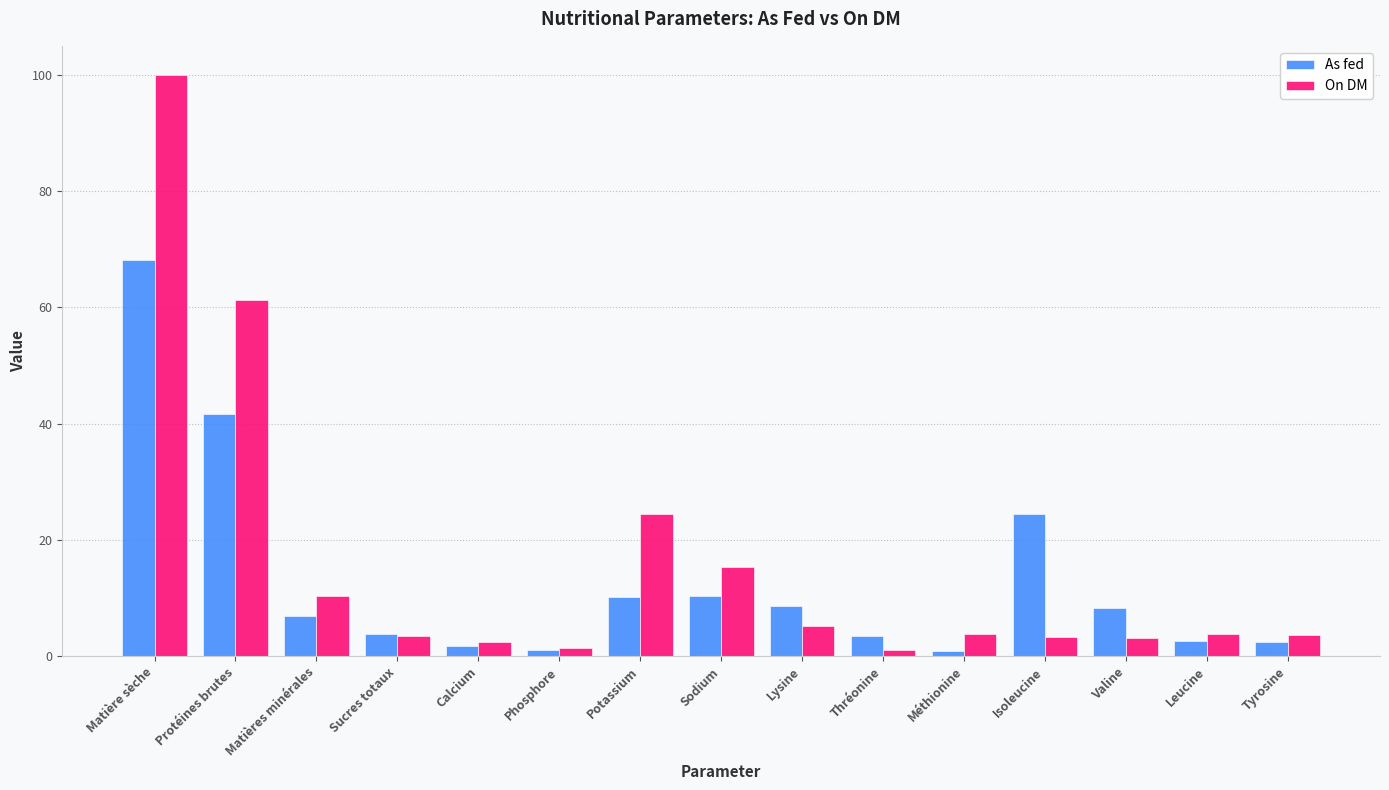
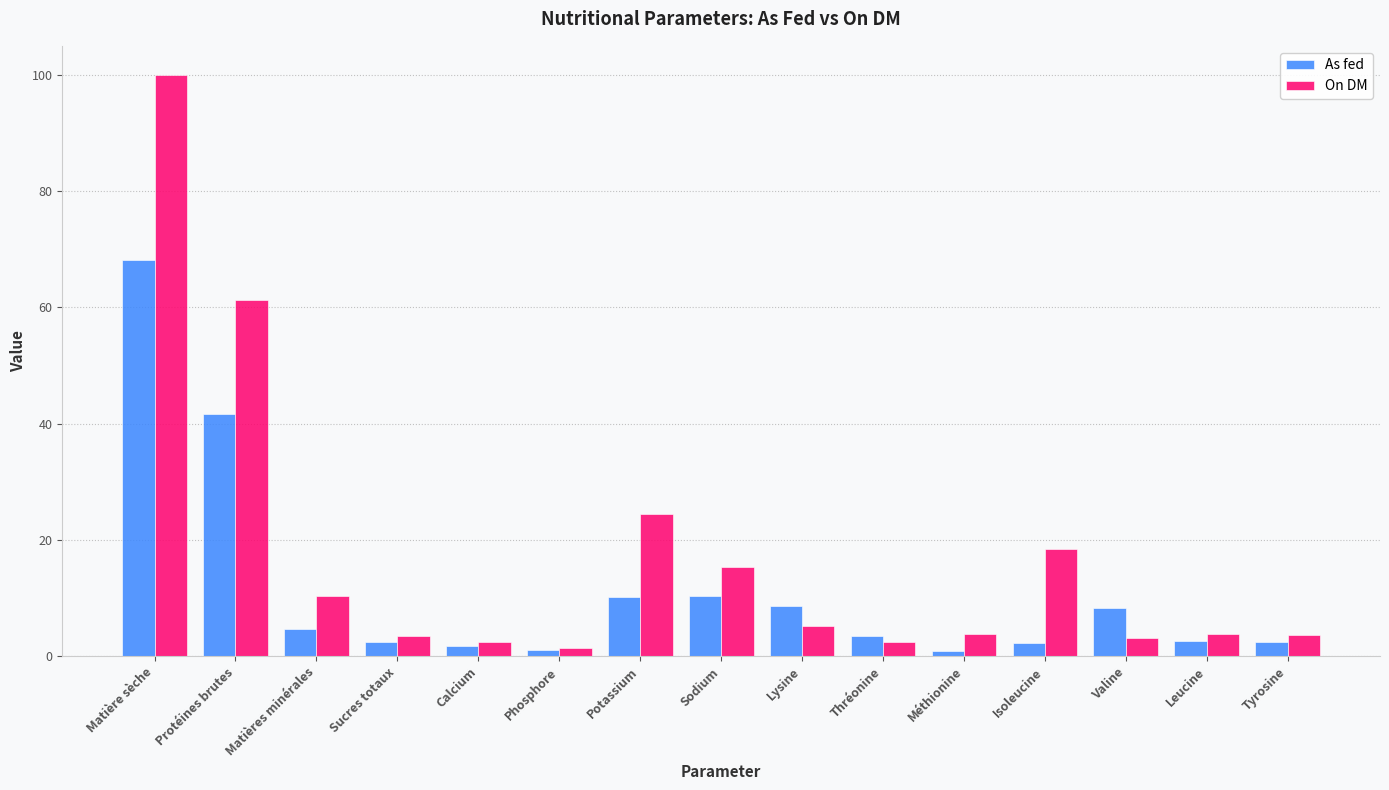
  {
    "As fed": {
      "Matière sèche": 68,
      "Protéines brutes": 42,
-     "Matières minérales": 7,
-     "Sucres totaux": 4,
+     "Matières minérales": 5,
+     "Sucres totaux": 2,
      "Calcium": 2,
      "Phosphore": 1,
      "Potassium": 10,
      "Sodium": 10,
      "Lysine": 9,
      "Thréonine": 4,
      "Méthionine": 1,
-     "Isoleucine": 25,
+     "Isoleucine": 2,
      "Valine": 8,
      "Leucine": 3,
      "Tyrosine": 3
    },
    "On DM": {
      "Matière sèche": 100,
      "Protéines brutes": 61,
      "Matières minérales": 10,
      "Sucres totaux": 4,
      "Calcium": 3,
      "Phosphore": 2,
      "Potassium": 24,
      "Sodium": 15,
      "Lysine": 5,
-     "Thréonine": 1,
+     "Thréonine": 3,
      "Méthionine": 4,
-     "Isoleucine": 3,
+     "Isoleucine": 19,
      "Valine": 3,
      "Leucine": 4,
      "Tyrosine": 4
    }
  }
